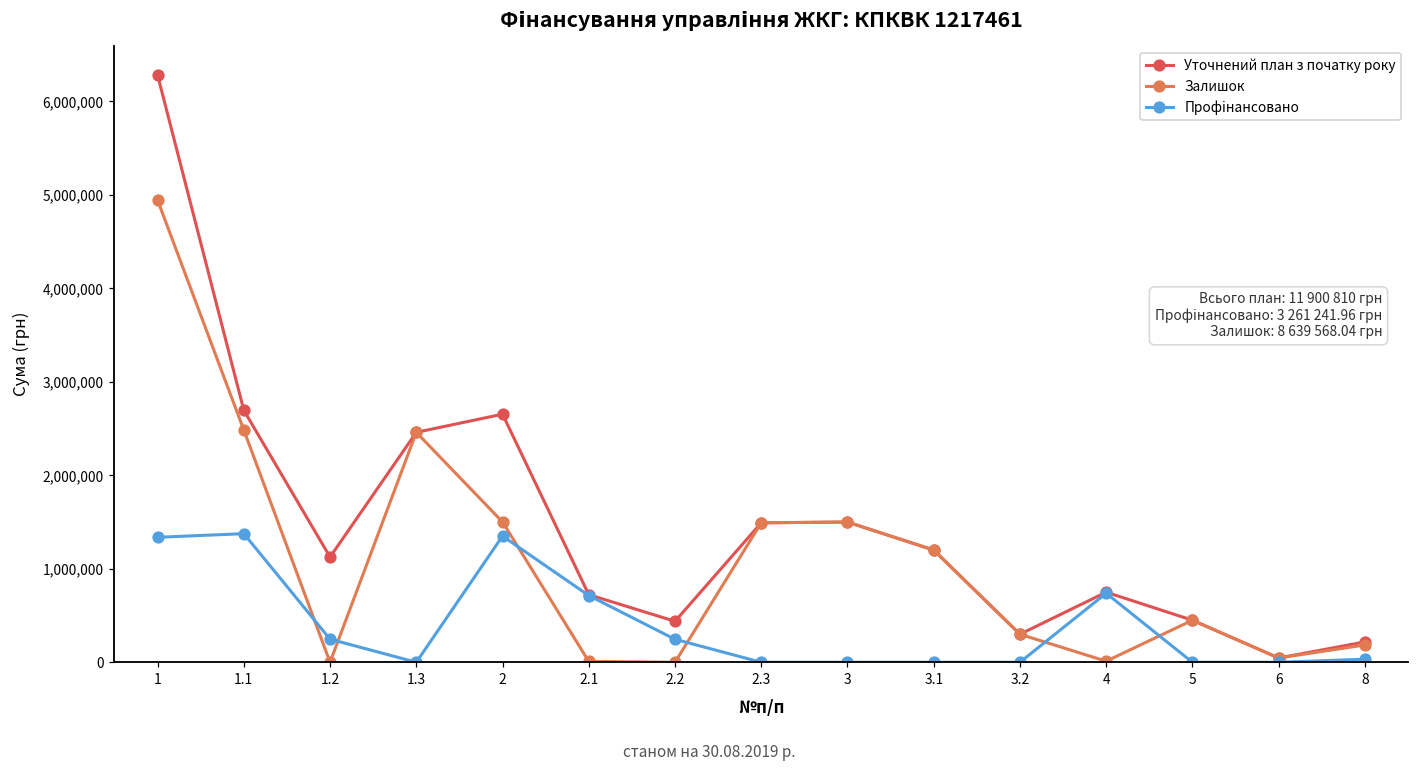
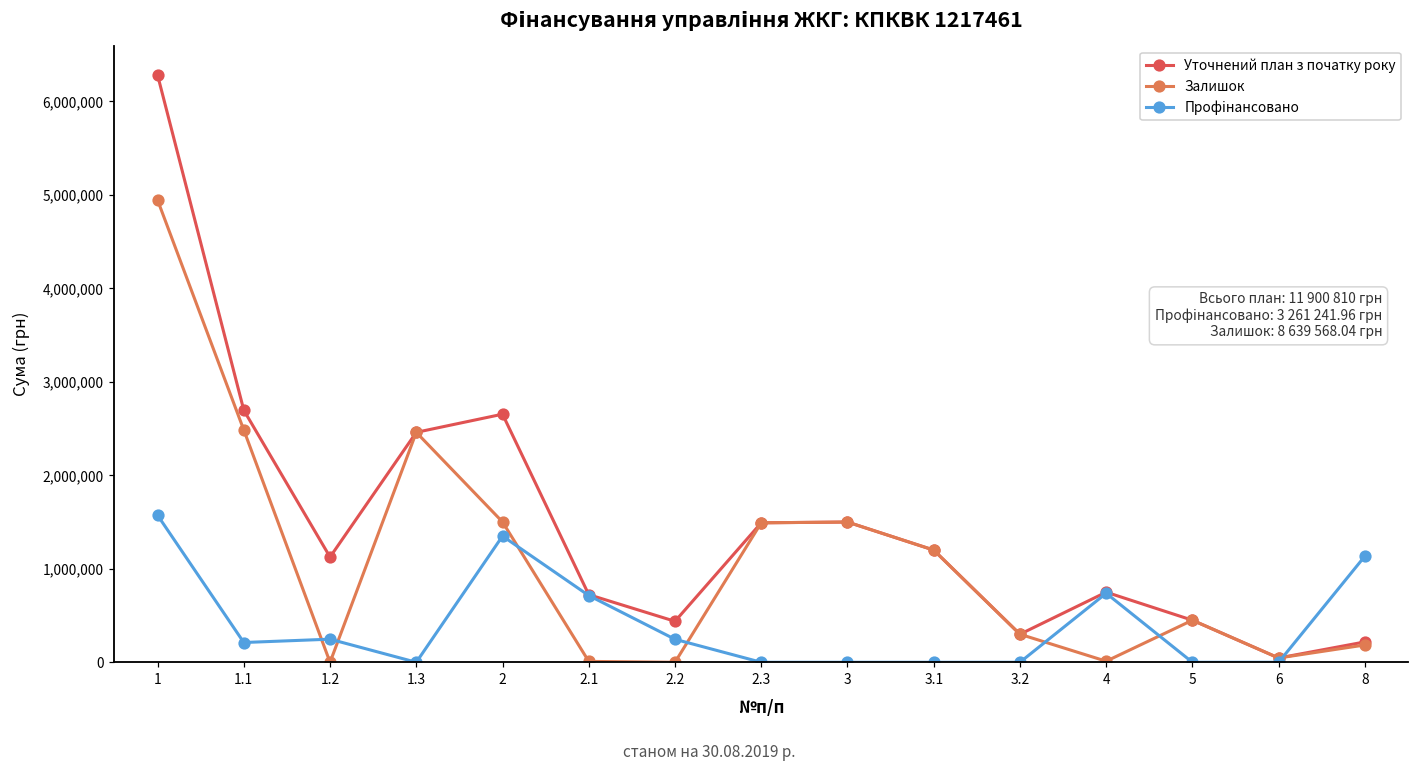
  {
    "Профінансовано": {
-     "1": "1,300,000",
-     "1.1": "1,400,000",
+     "1": "1,600,000",
+     "1.1": "200,000",
      "1.2": "200,000",
      "1.3": "0",
      "2": "1,400,000",
      "2.2": "200,000",
      "2.3": "0",
      "3": "0",
      "3.1": "0",
      "3.2": "0",
      "5": "0",
      "6": "0",
-     "8": "0"
+     "8": "1,100,000"
    }
  }
